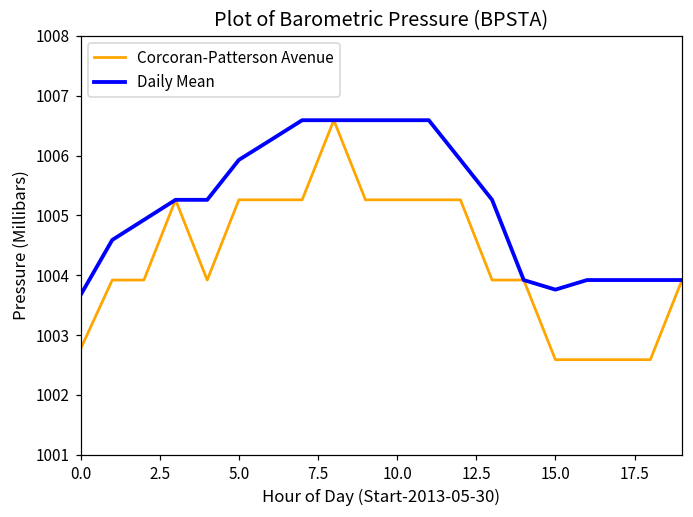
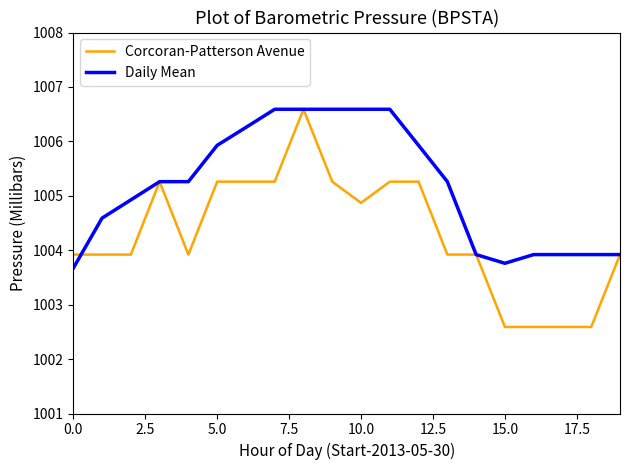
  {
    "Corcoran-Patterson Avenue": {
-     "0.0": 1002.8,
+     "0.0": 1003.9,
      "5.0": 1005.3,
-     "10.0": 1005.3,
+     "10.0": 1004.9,
      "15.0": 1002.6
    },
    "Daily Mean": {
      "0.0": 1003.7,
      "5.0": 1005.9,
      "10.0": 1006.6,
      "15.0": 1003.8
    }
  }
